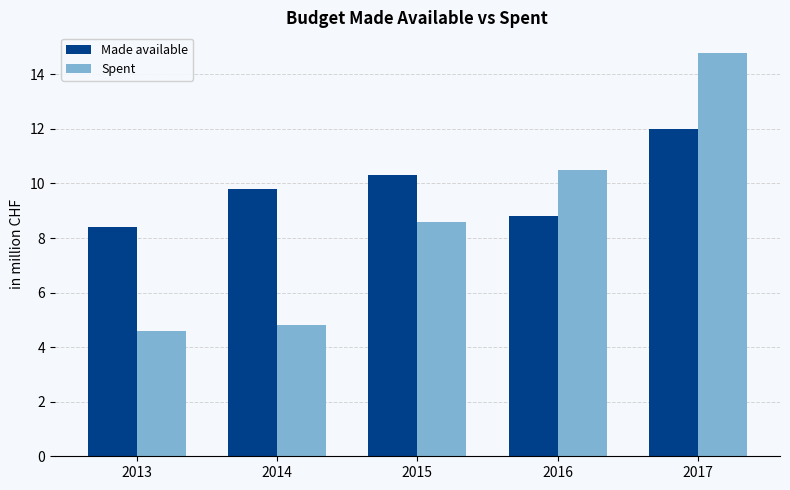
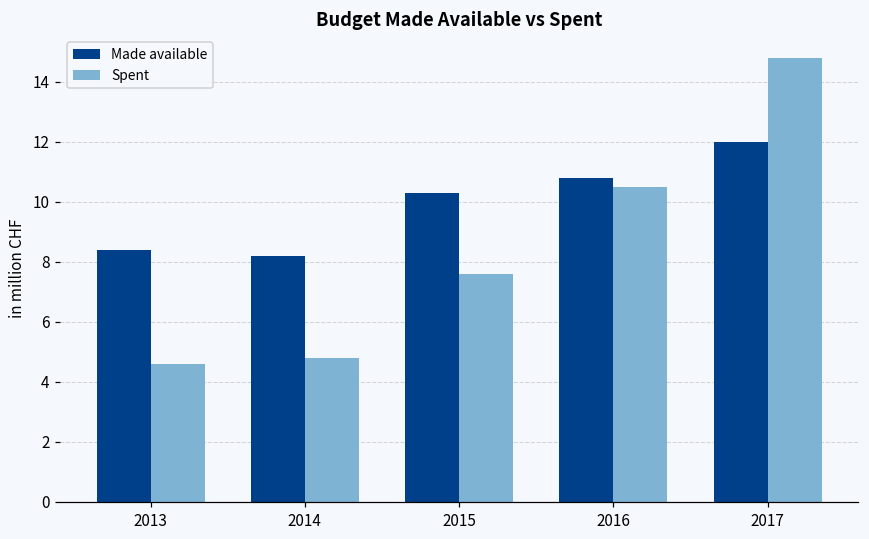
  {
    "Made available": {
      "2013": 8.4,
-     "2014": 9.8,
+     "2014": 8.2,
      "2015": 10.3,
-     "2016": 8.8,
+     "2016": 10.8,
      "2017": 12.0
    },
    "Spent": {
      "2013": 4.6,
      "2014": 4.8,
-     "2015": 8.6,
+     "2015": 7.6,
      "2016": 10.5,
      "2017": 14.8
    }
  }
